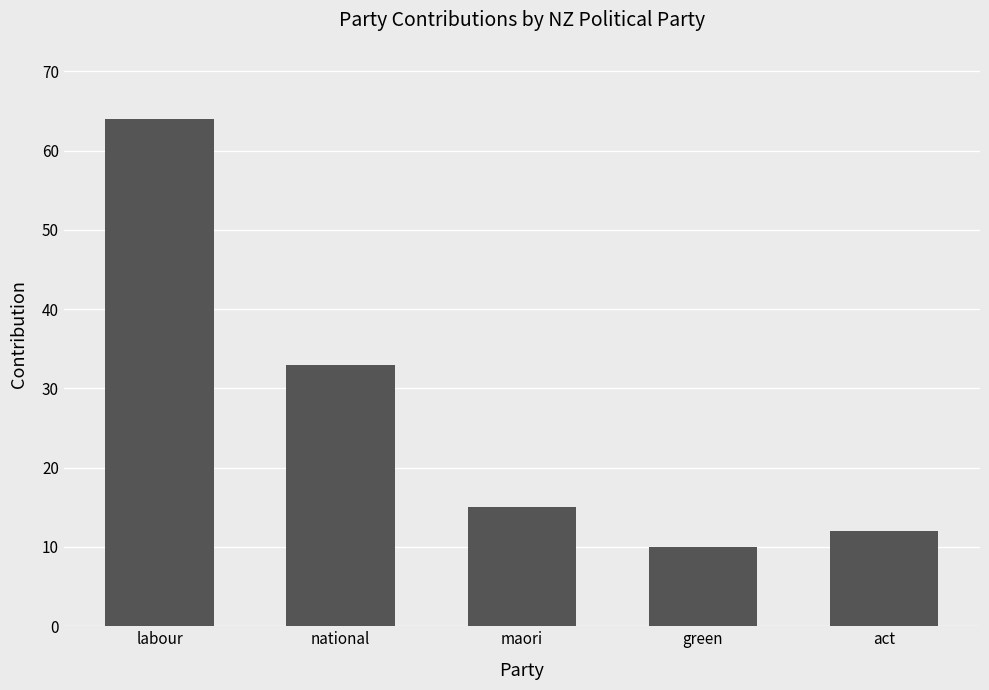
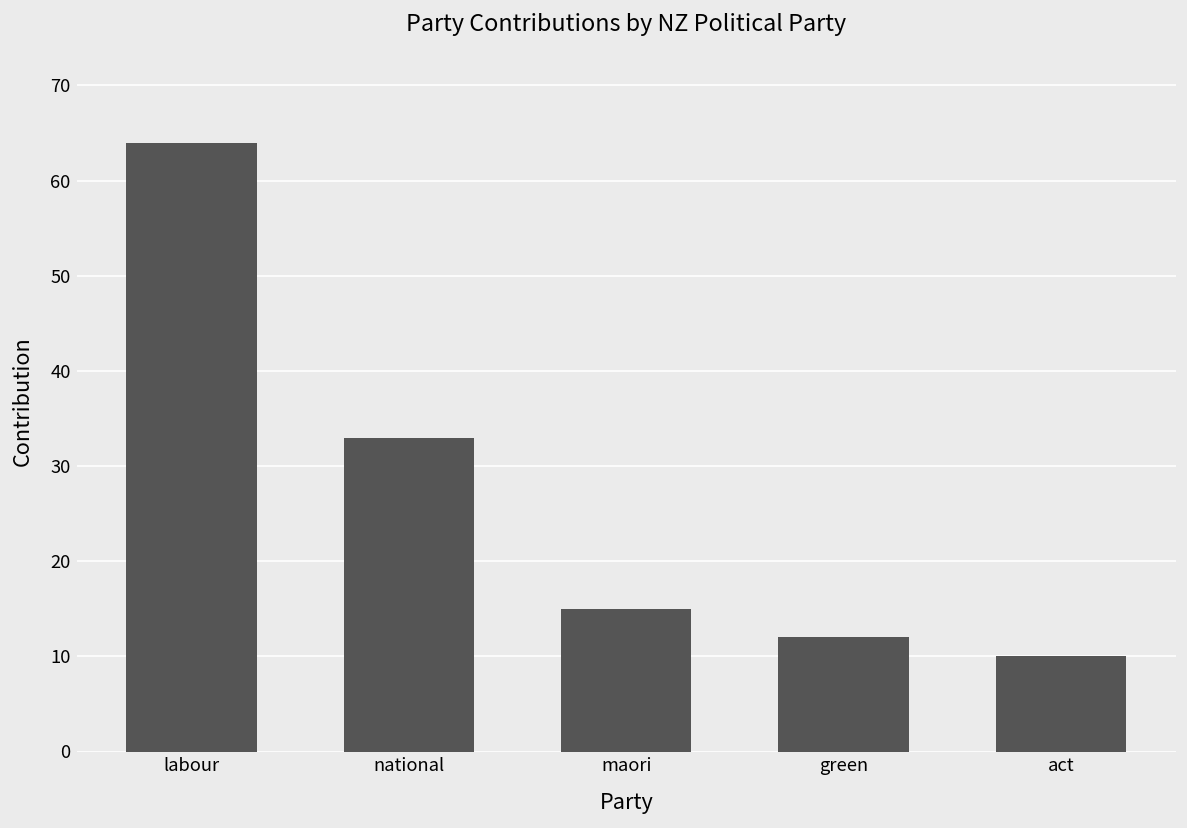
  {
    "labour": 64,
    "national": 33,
    "maori": 15,
-   "green": 10,
-   "act": 12
+   "green": 12,
+   "act": 10
  }
